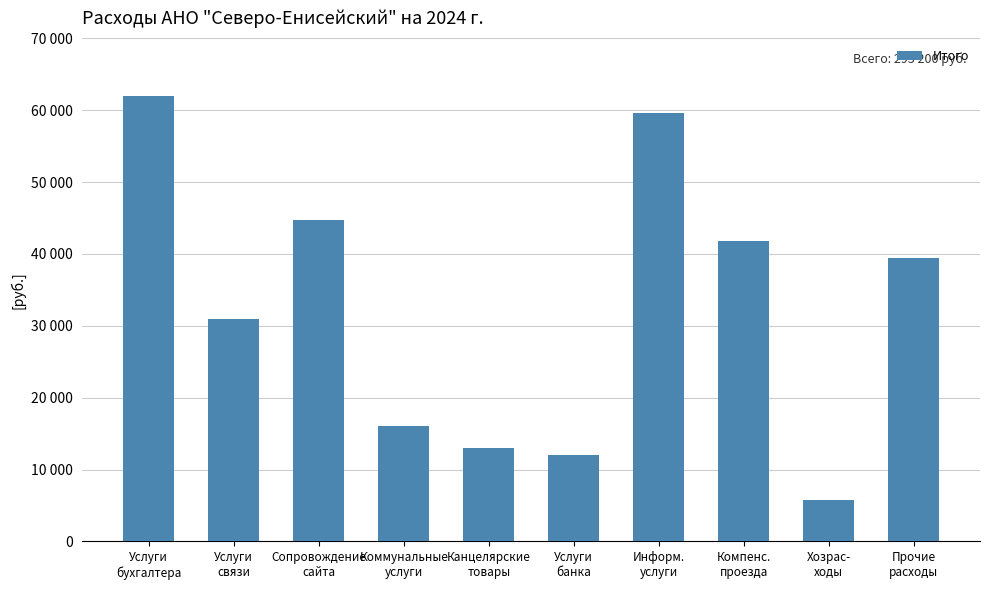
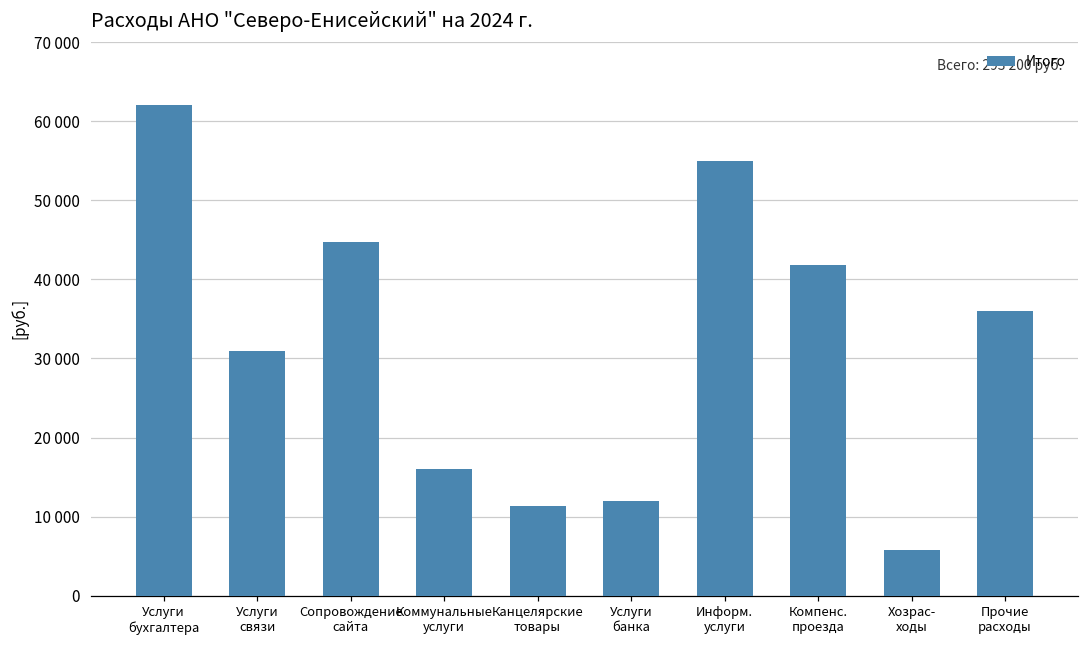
  {
    "Услуги бухгалтера": 62000,
    "Услуги связи": 31000,
    "Сопровождение сайта": 45000,
    "Коммунальные услуги": 16000,
-   "Канцелярские товары": 13000,
+   "Канцелярские товары": 11000,
    "Услуги банка": 12000,
-   "Информ. услуги": 60000,
+   "Информ. услуги": 55000,
    "Компенс. проезда": 42000,
    "Хозрас- ходы": 6000,
-   "Прочие расходы": 39000
+   "Прочие расходы": 36000
  }
